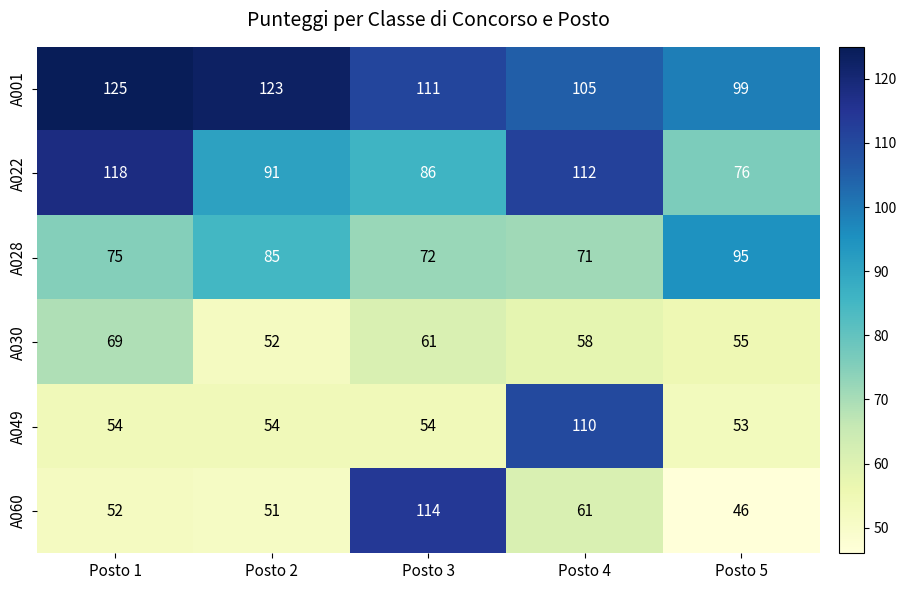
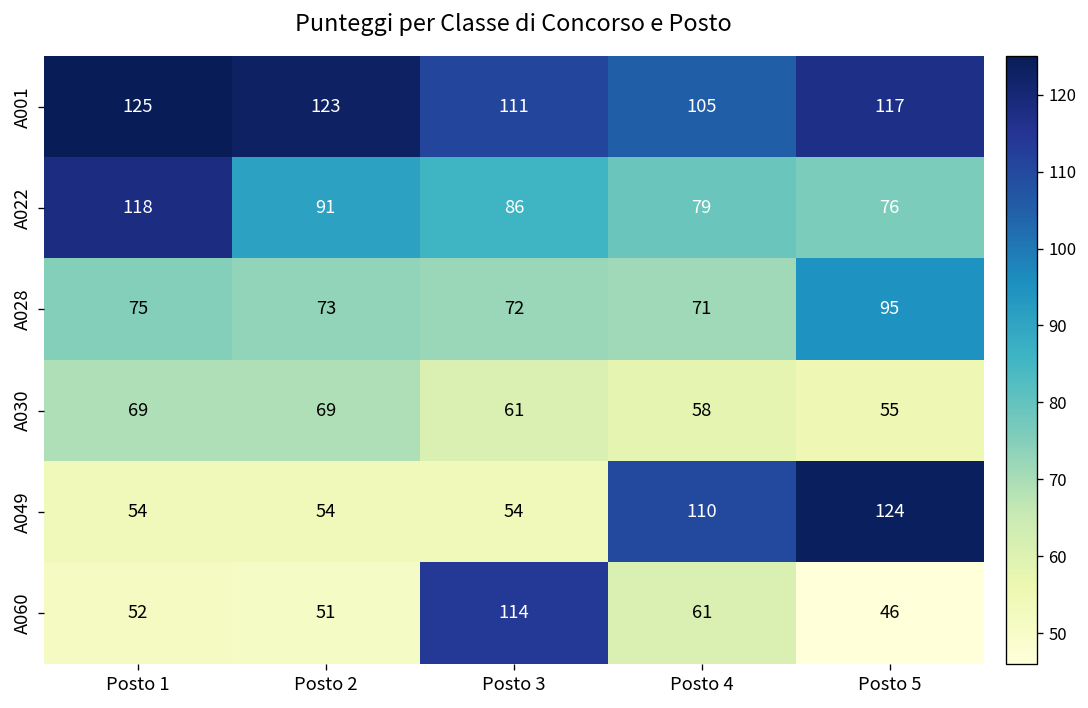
  {
    "A001": {
      "Posto 1": 125,
      "Posto 2": 123,
      "Posto 3": 111,
      "Posto 4": 105,
-     "Posto 5": 99
+     "Posto 5": 117
    },
    "A022": {
      "Posto 1": 118,
      "Posto 2": 91,
      "Posto 3": 86,
-     "Posto 4": 112,
+     "Posto 4": 79,
      "Posto 5": 76
    },
    "A028": {
      "Posto 1": 75,
-     "Posto 2": 85,
+     "Posto 2": 73,
      "Posto 3": 72,
      "Posto 4": 71,
      "Posto 5": 95
    },
    "A030": {
      "Posto 1": 69,
-     "Posto 2": 52,
+     "Posto 2": 69,
      "Posto 3": 61,
      "Posto 4": 58,
      "Posto 5": 55
    },
    "A049": {
      "Posto 1": 54,
      "Posto 2": 54,
      "Posto 3": 54,
      "Posto 4": 110,
-     "Posto 5": 53
+     "Posto 5": 124
    },
    "A060": {
      "Posto 1": 52,
      "Posto 2": 51,
      "Posto 3": 114,
      "Posto 4": 61,
      "Posto 5": 46
    }
  }
